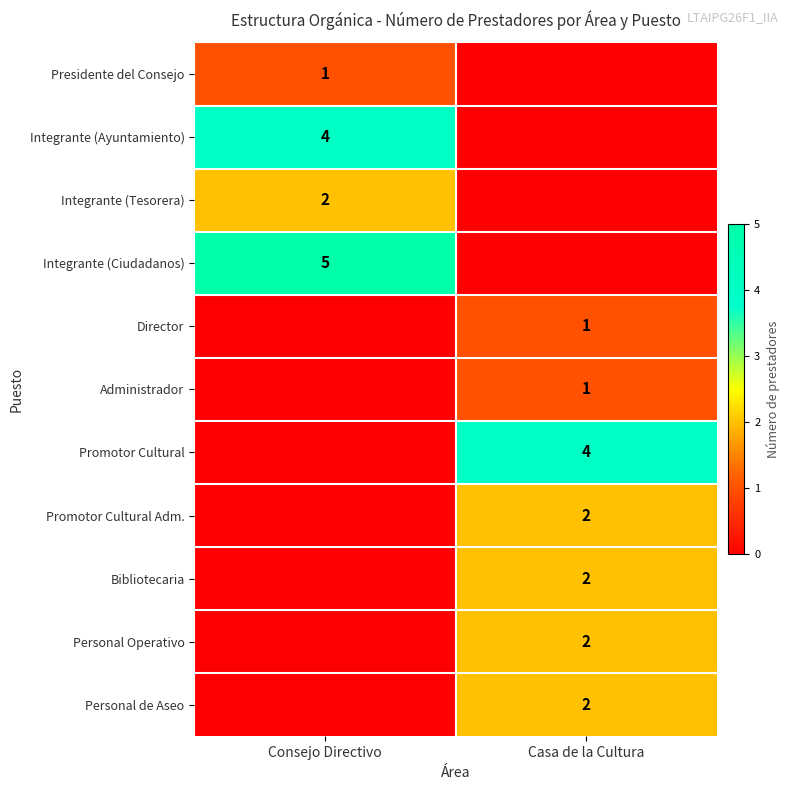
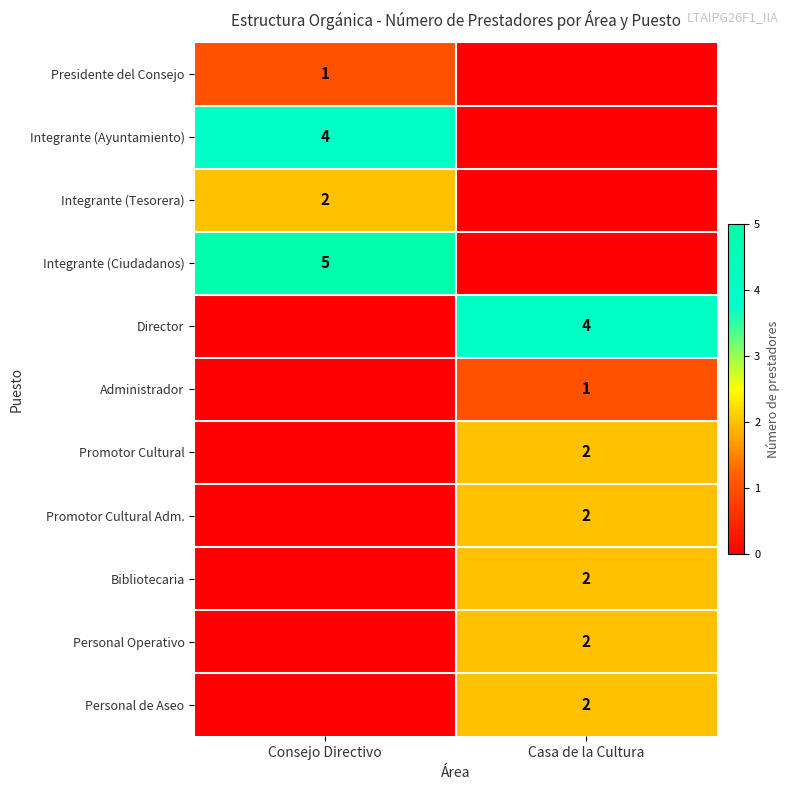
  {
    "Presidente del Consejo": {
      "Consejo Directivo": 1
    },
    "Integrante (Ayuntamiento)": {
      "Consejo Directivo": 4
    },
    "Integrante (Tesorera)": {
      "Consejo Directivo": 2
    },
    "Integrante (Ciudadanos)": {
      "Consejo Directivo": 5
    },
    "Director": {
-     "Casa de la Cultura": 1
+     "Casa de la Cultura": 4
    },
    "Administrador": {
      "Casa de la Cultura": 1
    },
    "Promotor Cultural": {
-     "Casa de la Cultura": 4
+     "Casa de la Cultura": 2
    },
    "Promotor Cultural Adm.": {
      "Casa de la Cultura": 2
    },
    "Bibliotecaria": {
      "Casa de la Cultura": 2
    },
    "Personal Operativo": {
      "Casa de la Cultura": 2
    },
    "Personal de Aseo": {
      "Casa de la Cultura": 2
    }
  }
